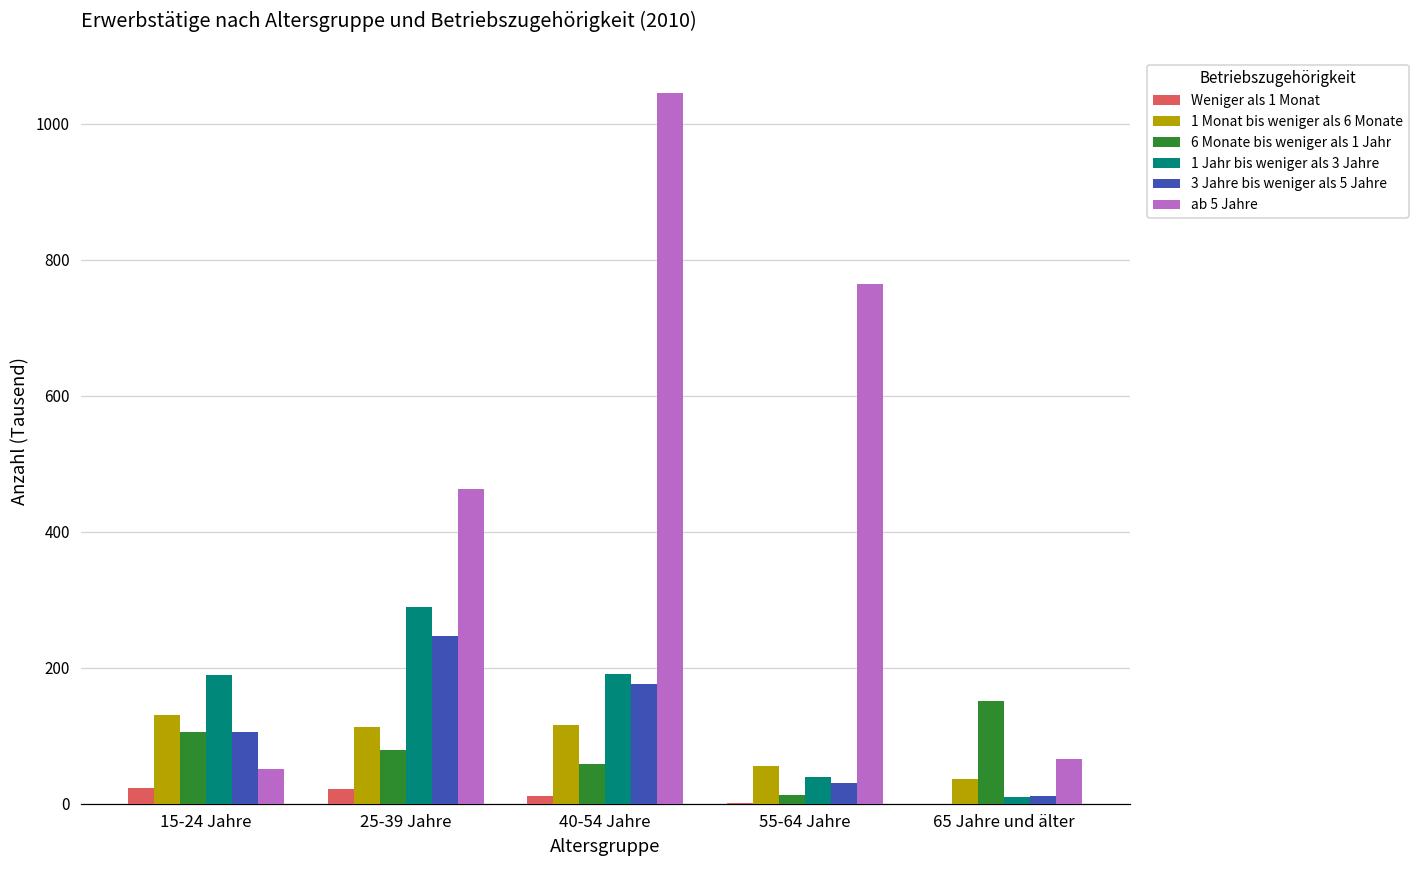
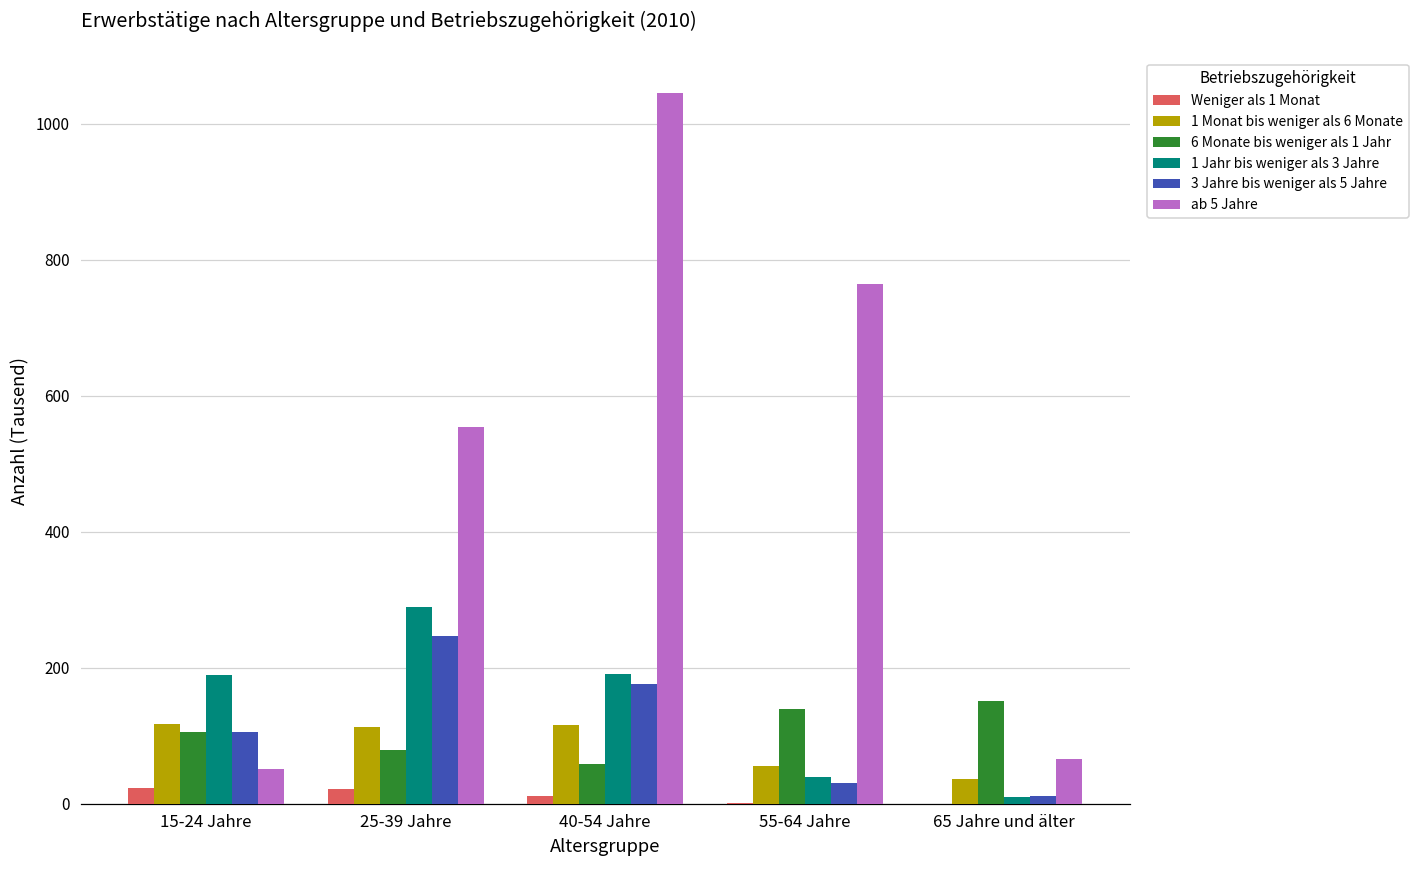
  {
    "Weniger als 1 Monat": {
      "15-24 Jahre": 20,
      "25-39 Jahre": 20,
      "40-54 Jahre": 10
    },
    "1 Monat bis weniger als 6 Monate": {
-     "15-24 Jahre": 130,
+     "15-24 Jahre": 120,
      "25-39 Jahre": 110,
      "40-54 Jahre": 120,
      "55-64 Jahre": 60,
      "65 Jahre und älter": 40
    },
    "6 Monate bis weniger als 1 Jahr": {
      "15-24 Jahre": 110,
      "25-39 Jahre": 80,
      "40-54 Jahre": 60,
-     "55-64 Jahre": 10,
+     "55-64 Jahre": 140,
      "65 Jahre und älter": 150
    },
    "1 Jahr bis weniger als 3 Jahre": {
      "15-24 Jahre": 190,
      "25-39 Jahre": 290,
      "40-54 Jahre": 190,
      "55-64 Jahre": 40,
      "65 Jahre und älter": 10
    },
    "3 Jahre bis weniger als 5 Jahre": {
      "15-24 Jahre": 110,
      "25-39 Jahre": 250,
      "40-54 Jahre": 180,
      "55-64 Jahre": 30,
      "65 Jahre und älter": 10
    },
    "ab 5 Jahre": {
      "15-24 Jahre": 50,
-     "25-39 Jahre": 460,
+     "25-39 Jahre": 550,
      "40-54 Jahre": 1040,
      "55-64 Jahre": 760,
      "65 Jahre und älter": 70
    }
  }
